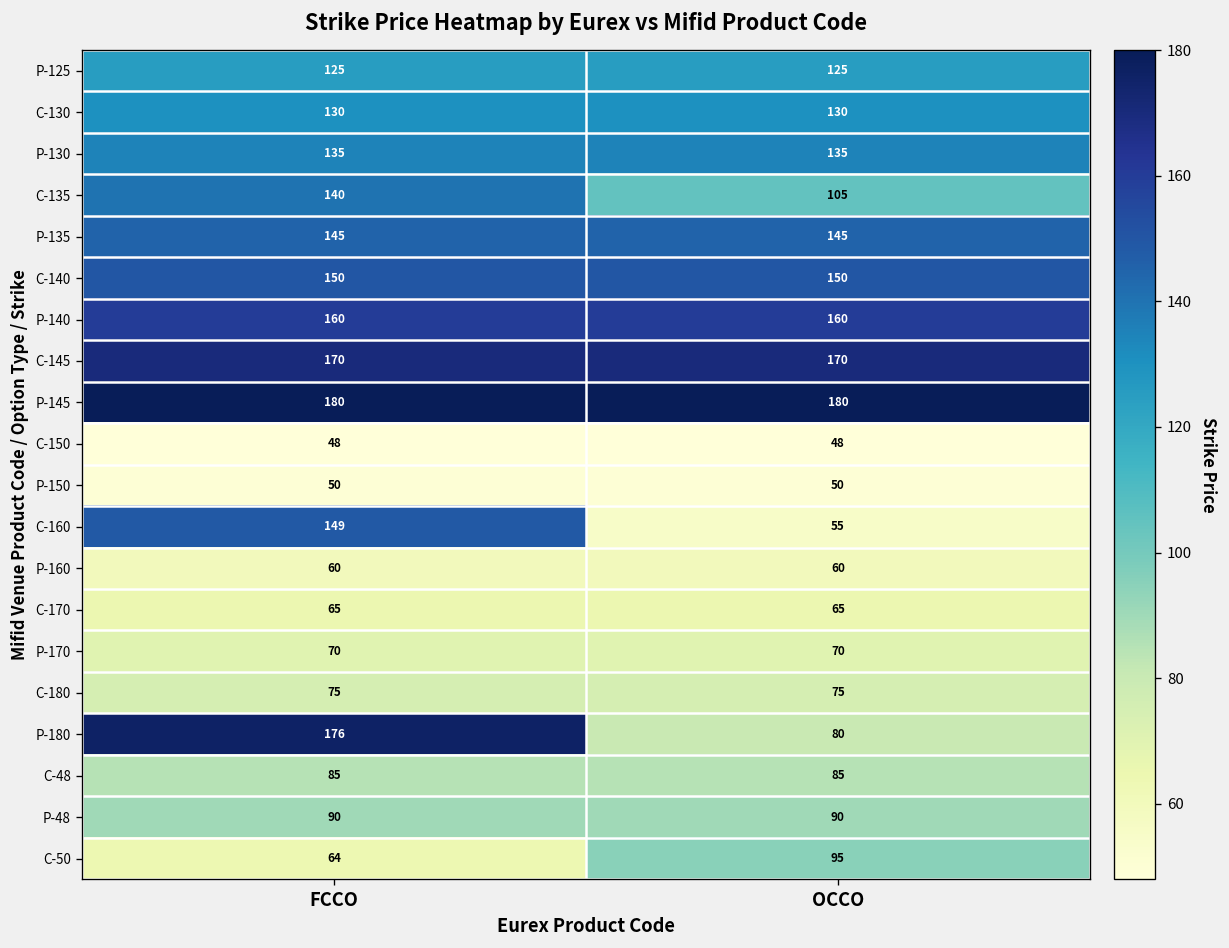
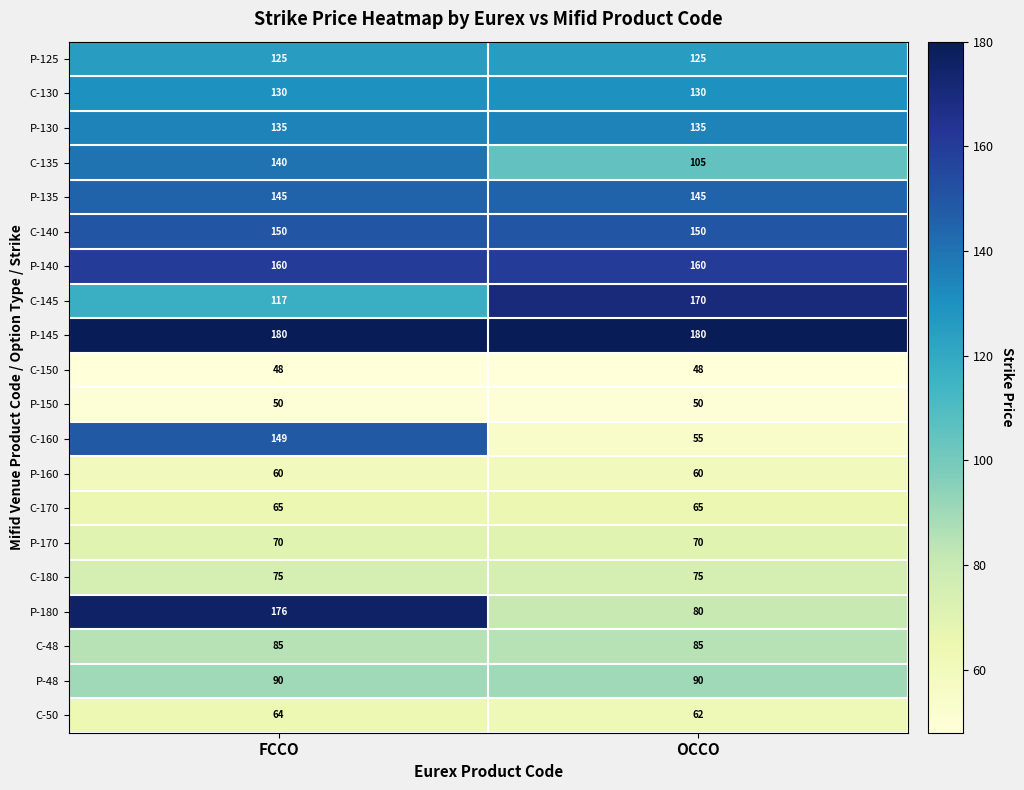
  {
    "P-125": {
      "FCCO": 125,
      "OCCO": 125
    },
    "C-130": {
      "FCCO": 130,
      "OCCO": 130
    },
    "P-130": {
      "FCCO": 135,
      "OCCO": 135
    },
    "C-135": {
      "FCCO": 140,
      "OCCO": 105
    },
    "P-135": {
      "FCCO": 145,
      "OCCO": 145
    },
    "C-140": {
      "FCCO": 150,
      "OCCO": 150
    },
    "P-140": {
      "FCCO": 160,
      "OCCO": 160
    },
    "C-145": {
-     "FCCO": 170,
+     "FCCO": 117,
      "OCCO": 170
    },
    "P-145": {
      "FCCO": 180,
      "OCCO": 180
    },
    "C-150": {
      "FCCO": 48,
      "OCCO": 48
    },
    "P-150": {
      "FCCO": 50,
      "OCCO": 50
    },
    "C-160": {
      "FCCO": 149,
      "OCCO": 55
    },
    "P-160": {
      "FCCO": 60,
      "OCCO": 60
    },
    "C-170": {
      "FCCO": 65,
      "OCCO": 65
    },
    "P-170": {
      "FCCO": 70,
      "OCCO": 70
    },
    "C-180": {
      "FCCO": 75,
      "OCCO": 75
    },
    "P-180": {
      "FCCO": 176,
      "OCCO": 80
    },
    "C-48": {
      "FCCO": 85,
      "OCCO": 85
    },
    "P-48": {
      "FCCO": 90,
      "OCCO": 90
    },
    "C-50": {
      "FCCO": 64,
-     "OCCO": 95
+     "OCCO": 62
    }
  }
